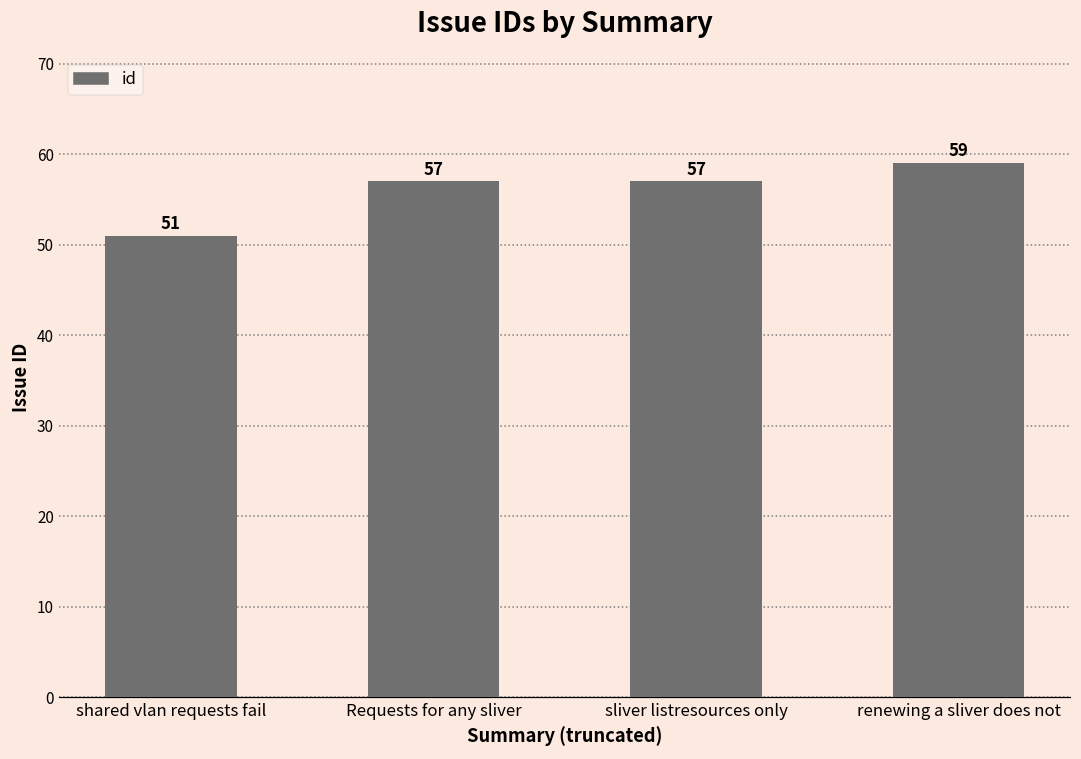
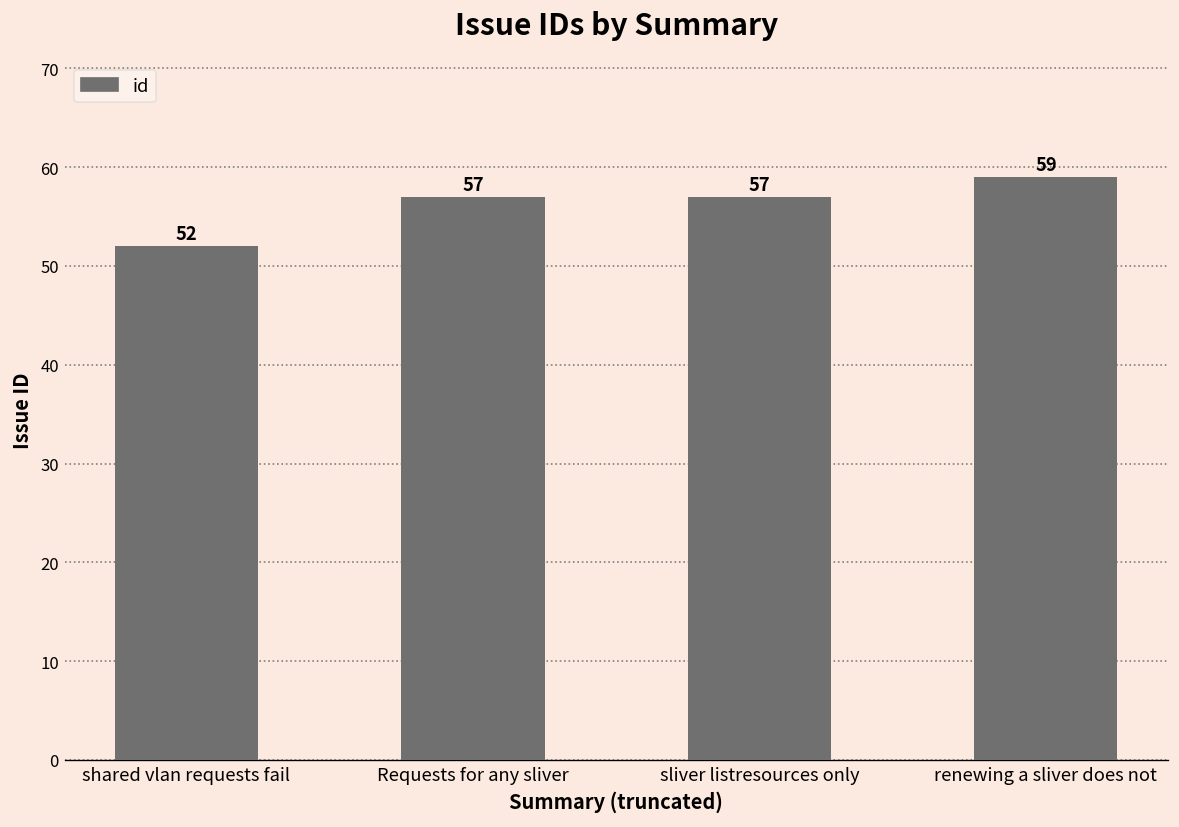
  {
-   "shared vlan requests fail": 51,
+   "shared vlan requests fail": 52,
    "Requests for any sliver": 57,
    "sliver listresources only": 57,
    "renewing a sliver does not": 59
  }
